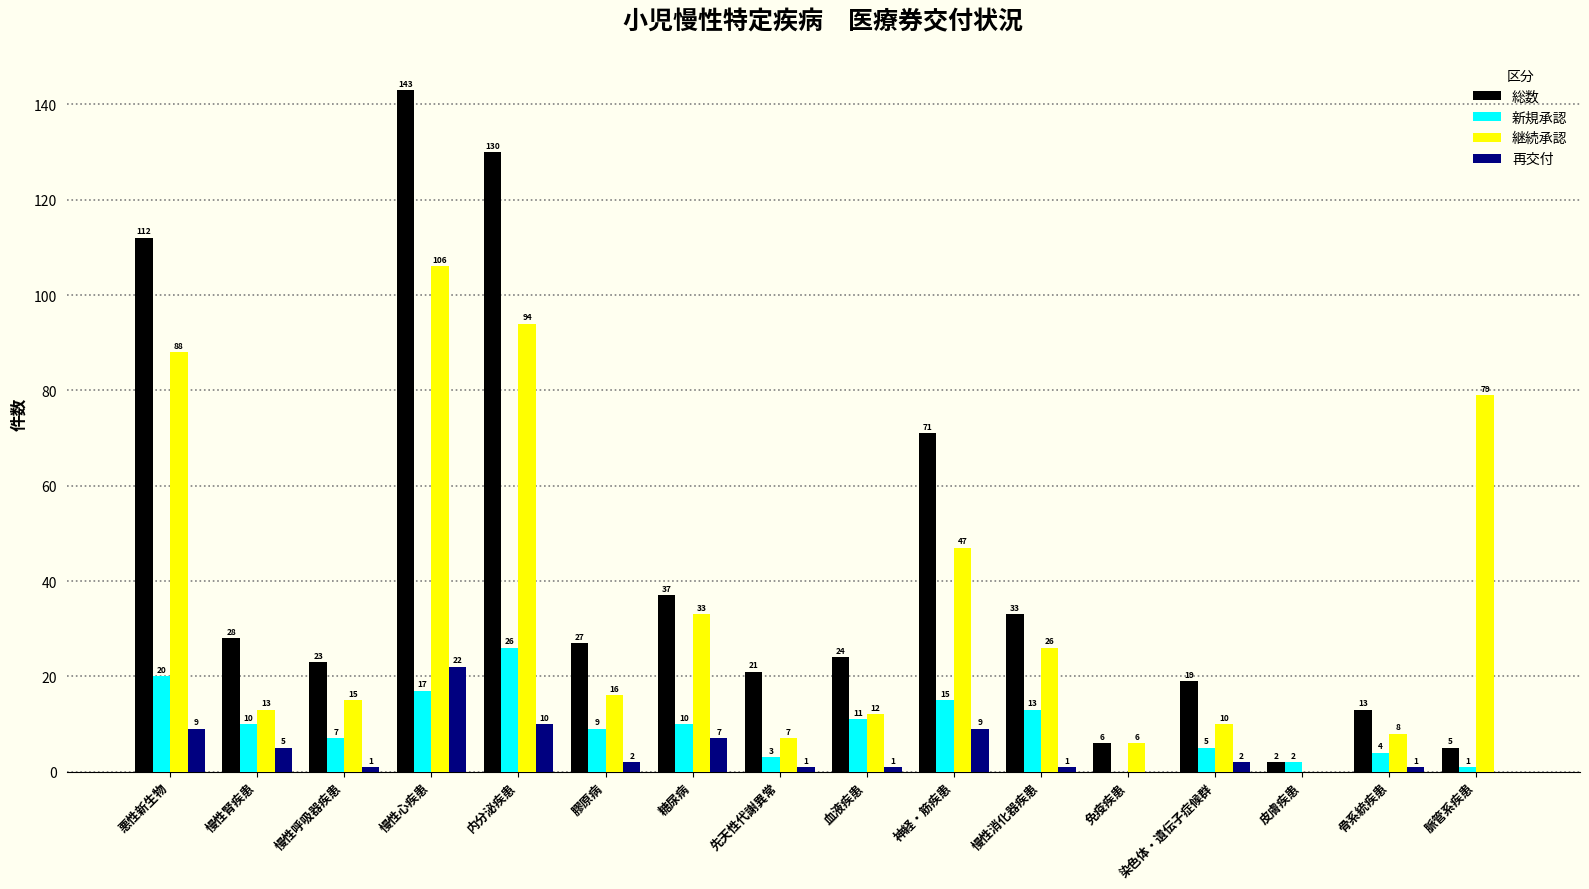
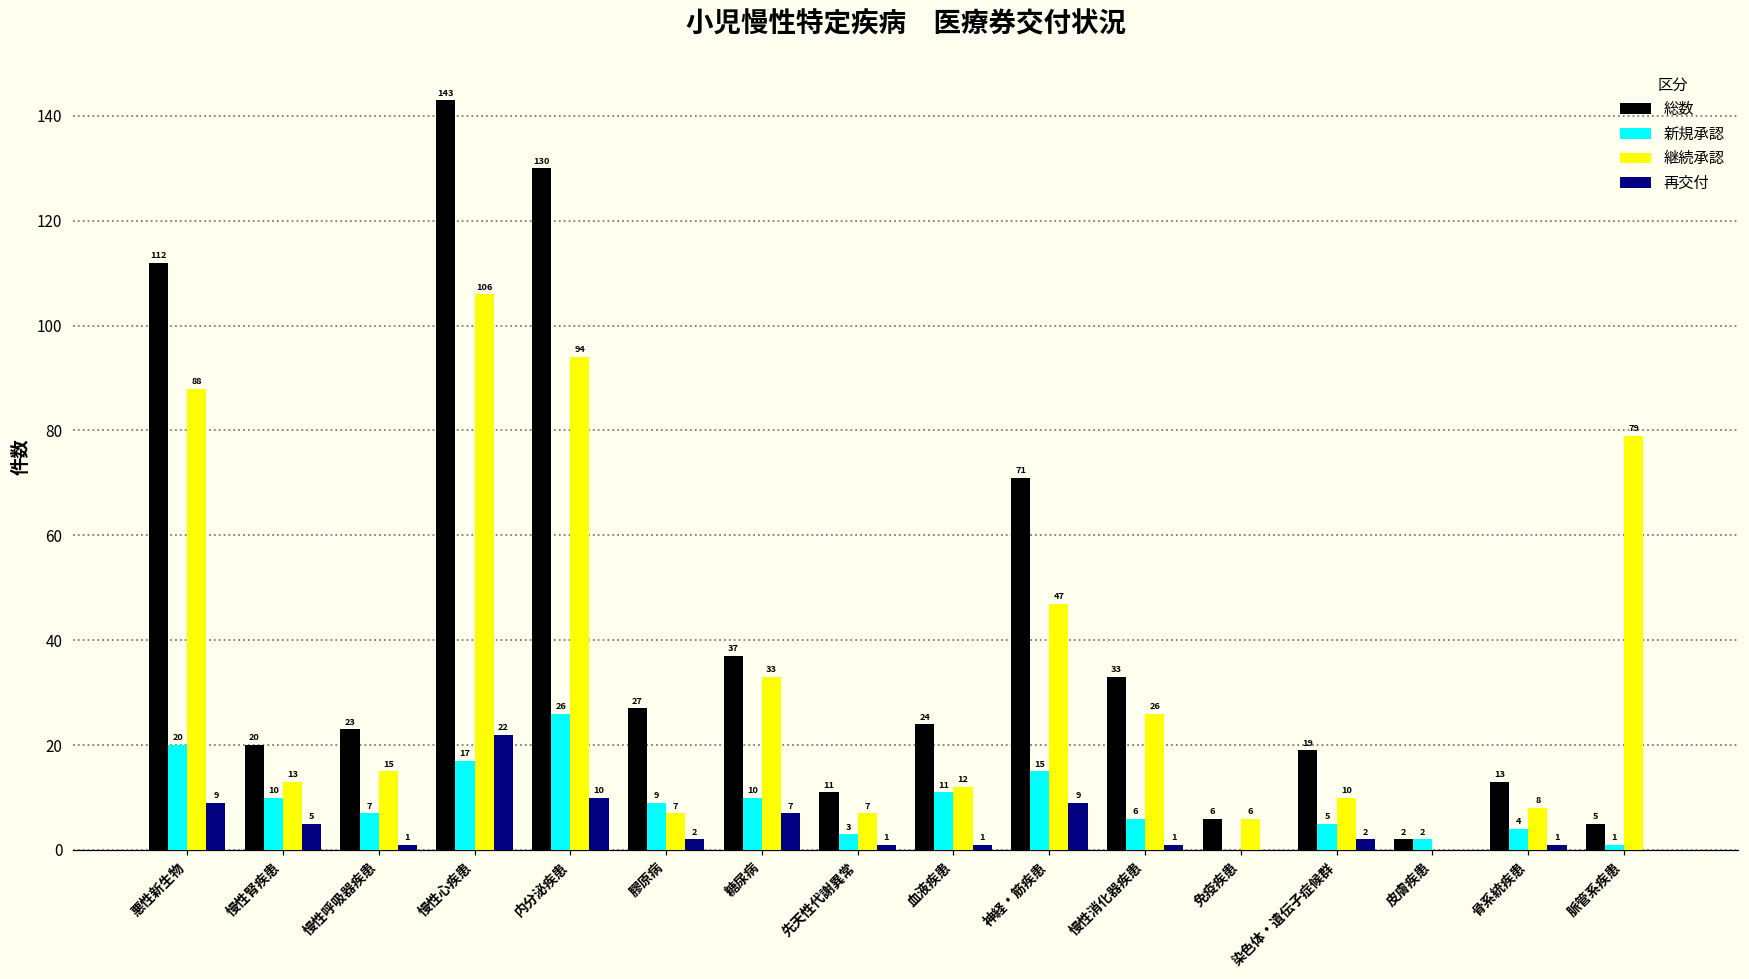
  {
    "総数": {
      "悪性新生物": 112,
-     "慢性腎疾患": 28,
+     "慢性腎疾患": 20,
      "慢性呼吸器疾患": 23,
      "慢性心疾患": 143,
      "内分泌疾患": 130,
      "膠原病": 27,
      "糖尿病": 37,
-     "先天性代謝異常": 21,
+     "先天性代謝異常": 11,
      "血液疾患": 24,
      "神経・筋疾患": 71,
      "慢性消化器疾患": 33,
      "免疫疾患": 6,
      "染色体・遺伝子症候群": 19,
      "皮膚疾患": 2,
      "骨系統疾患": 13,
      "脈管系疾患": 5
    },
    "新規承認": {
      "悪性新生物": 20,
      "慢性腎疾患": 10,
      "慢性呼吸器疾患": 7,
      "慢性心疾患": 17,
      "内分泌疾患": 26,
      "膠原病": 9,
      "糖尿病": 10,
      "先天性代謝異常": 3,
      "血液疾患": 11,
      "神経・筋疾患": 15,
-     "慢性消化器疾患": 13,
+     "慢性消化器疾患": 6,
      "染色体・遺伝子症候群": 5,
      "皮膚疾患": 2,
      "骨系統疾患": 4,
      "脈管系疾患": 1
    },
    "継続承認": {
      "悪性新生物": 88,
      "慢性腎疾患": 13,
      "慢性呼吸器疾患": 15,
      "慢性心疾患": 106,
      "内分泌疾患": 94,
-     "膠原病": 16,
+     "膠原病": 7,
      "糖尿病": 33,
      "先天性代謝異常": 7,
      "血液疾患": 12,
      "神経・筋疾患": 47,
      "慢性消化器疾患": 26,
      "免疫疾患": 6,
      "染色体・遺伝子症候群": 10,
      "骨系統疾患": 8,
      "脈管系疾患": 79
    },
    "再交付": {
      "悪性新生物": 9,
      "慢性腎疾患": 5,
      "慢性呼吸器疾患": 1,
      "慢性心疾患": 22,
      "内分泌疾患": 10,
      "膠原病": 2,
      "糖尿病": 7,
      "先天性代謝異常": 1,
      "血液疾患": 1,
      "神経・筋疾患": 9,
      "慢性消化器疾患": 1,
      "染色体・遺伝子症候群": 2,
      "骨系統疾患": 1
    }
  }
